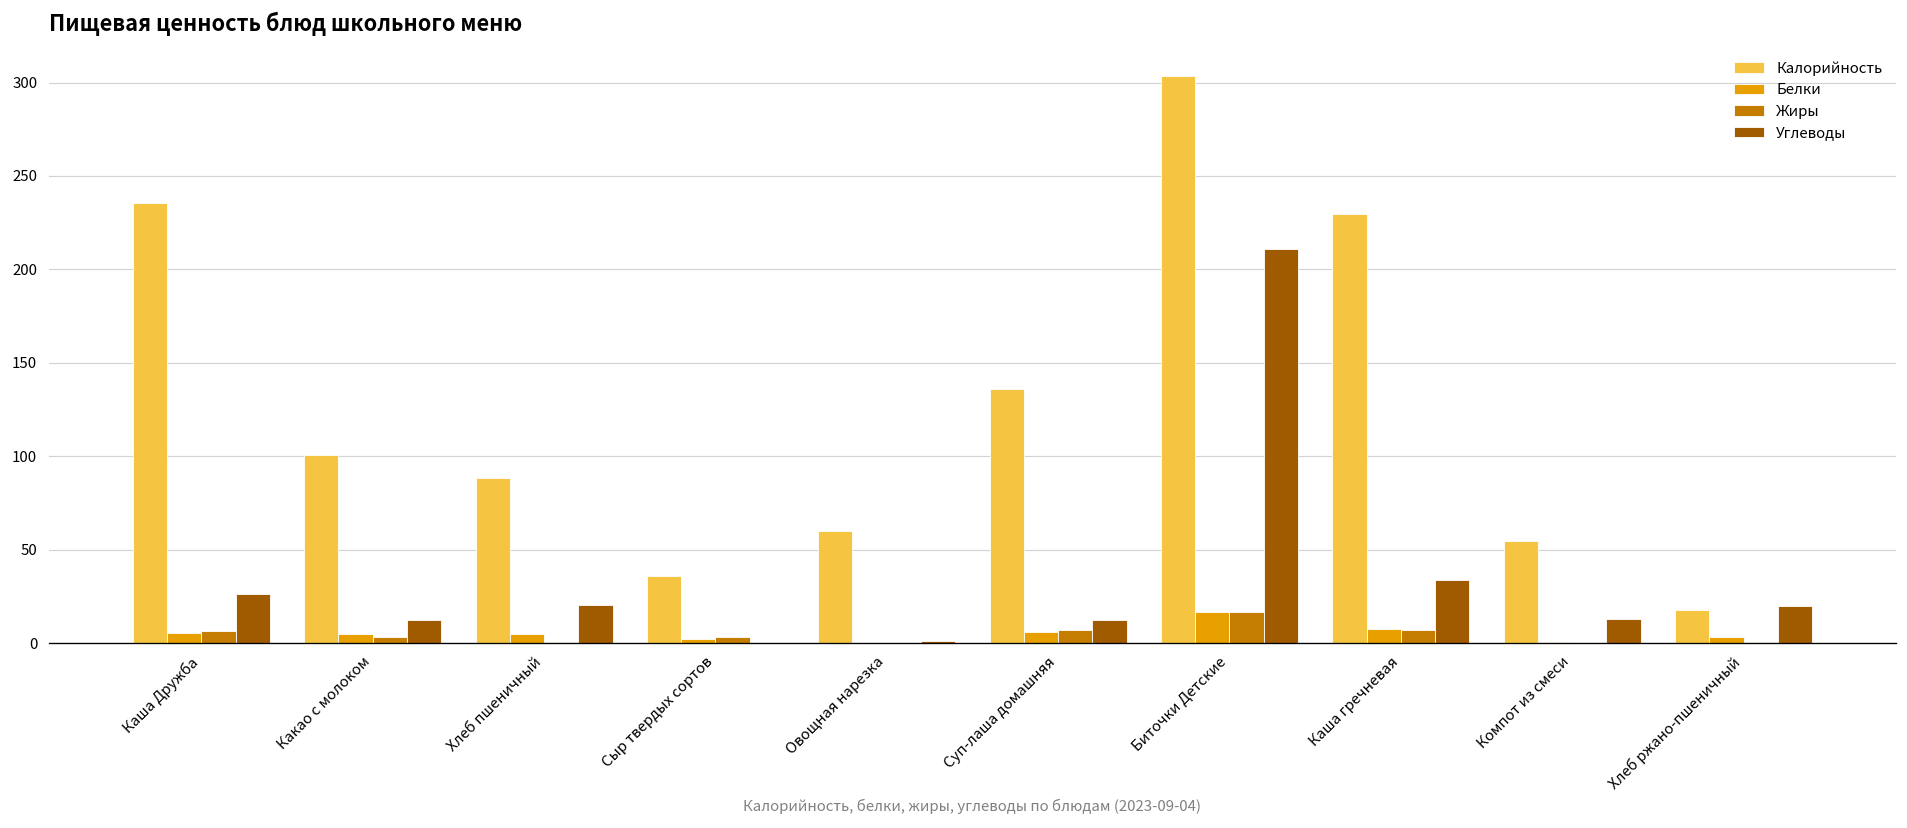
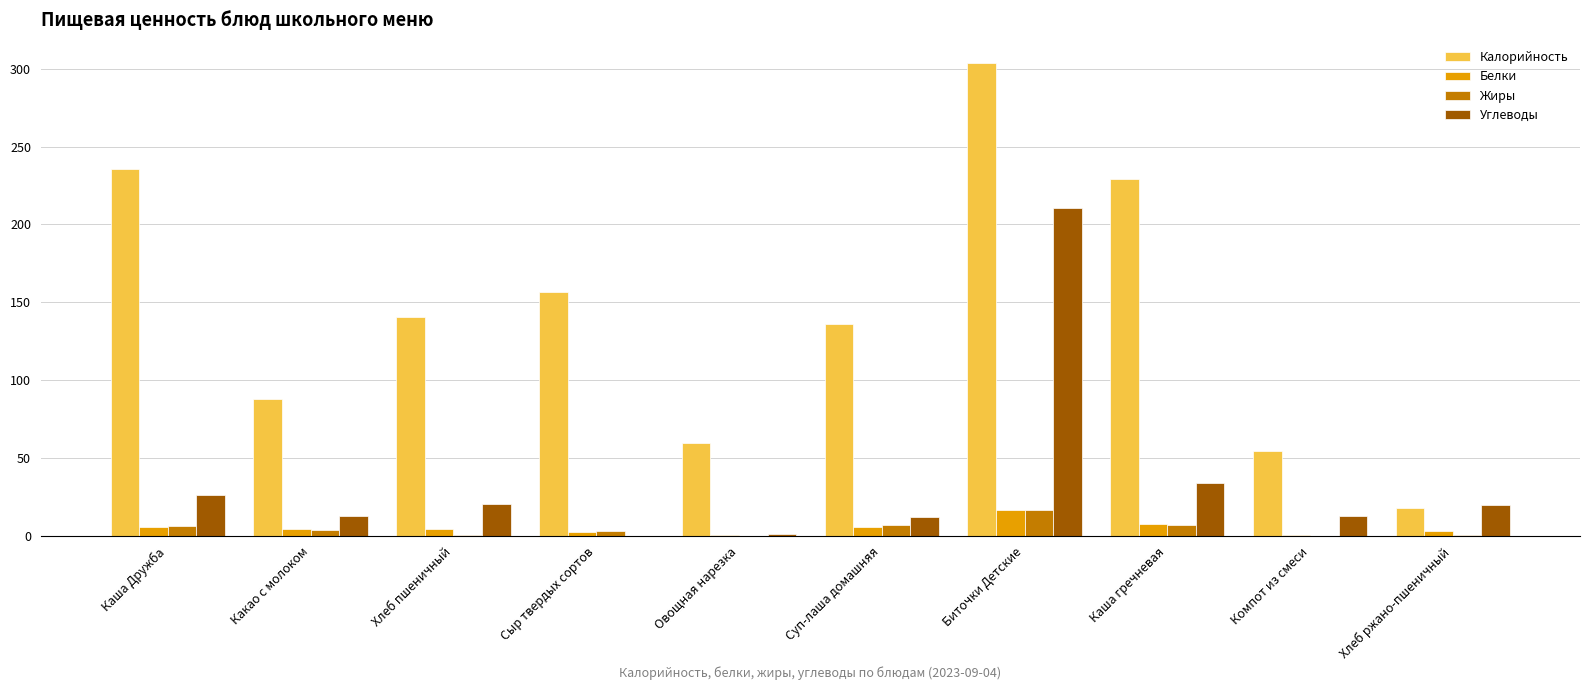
  {
    "Калорийность": {
      "Каша Дружба": 235,
-     "Какао с молоком": 100,
-     "Хлеб пшеничный": 89,
-     "Сыр твердых сортов": 36,
+     "Какао с молоком": 88,
+     "Хлеб пшеничный": 141,
+     "Сыр твердых сортов": 157,
      "Овощная нарезка": 60,
      "Суп-лаша домашняя": 136,
      "Биточки Детские": 303,
      "Каша гречневая": 229,
      "Компот из смеси": 55,
      "Хлеб ржано-пшеничный": 18
    }
  }
